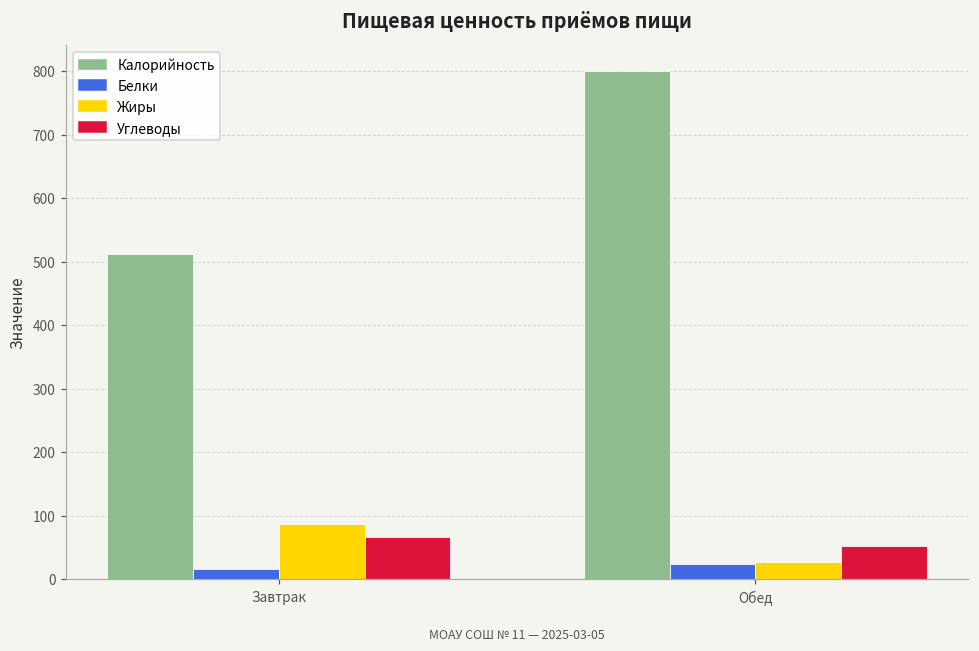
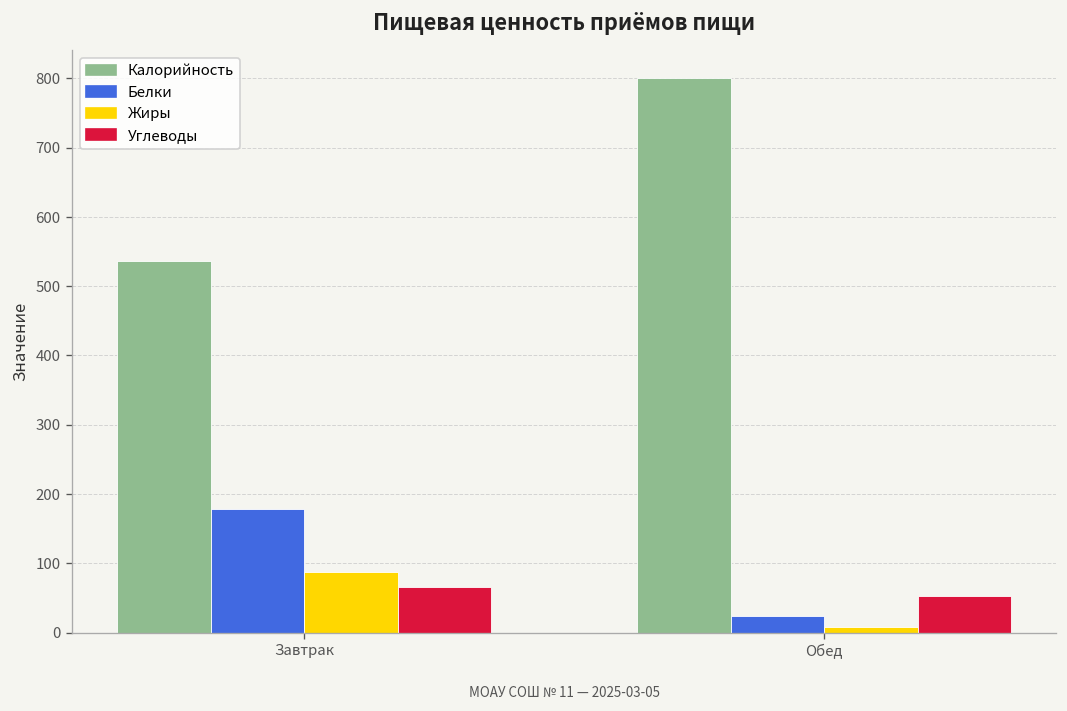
  {
    "Калорийность": {
-     "Завтрак": 510,
+     "Завтрак": 540,
      "Обед": 800
    },
    "Белки": {
-     "Завтрак": 20,
+     "Завтрак": 180,
      "Обед": 20
    },
    "Жиры": {
      "Завтрак": 90,
-     "Обед": 30
+     "Обед": 10
    },
    "Углеводы": {
      "Завтрак": 70,
      "Обед": 50
    }
  }
